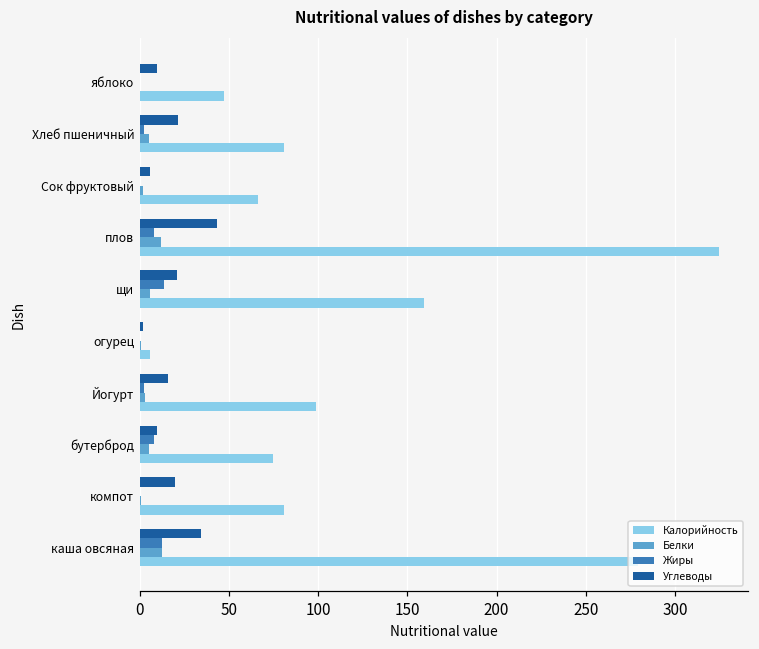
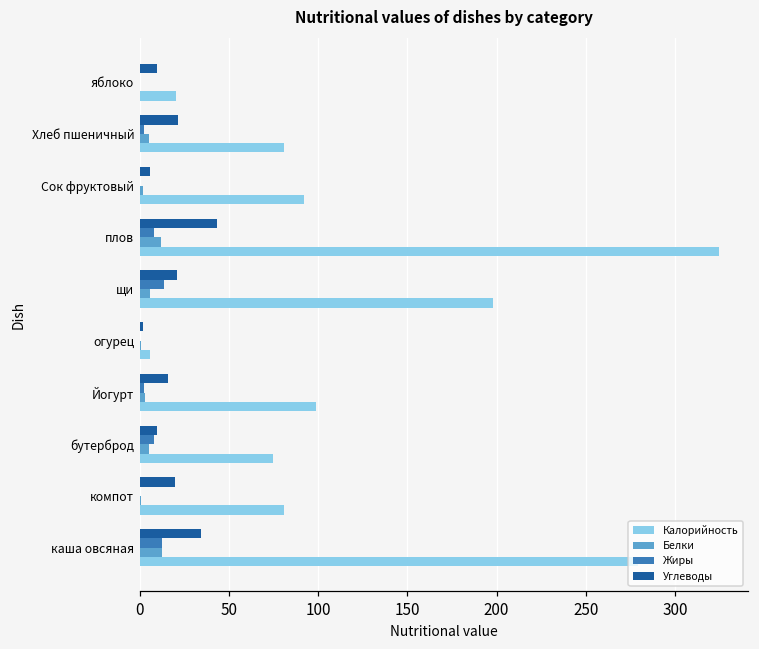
  {
    "Калорийность": {
-     "яблоко": 47,
+     "яблоко": 20,
      "Хлеб пшеничный": 81,
-     "Сок фруктовый": 66,
+     "Сок фруктовый": 92,
      "плов": 325,
-     "щи": 159,
+     "щи": 198,
      "огурец": 6,
      "Йогурт": 99,
      "бутерброд": 75,
      "компот": 81
    }
  }
